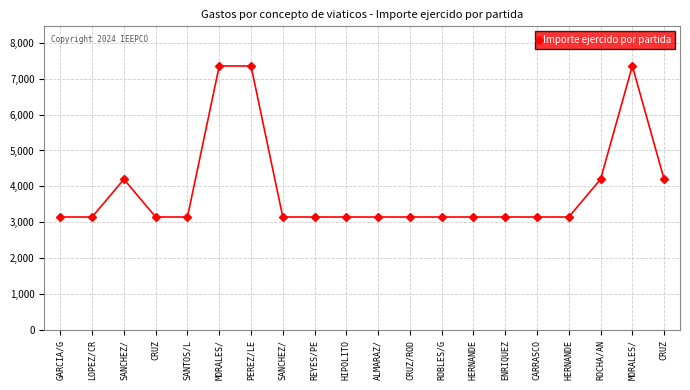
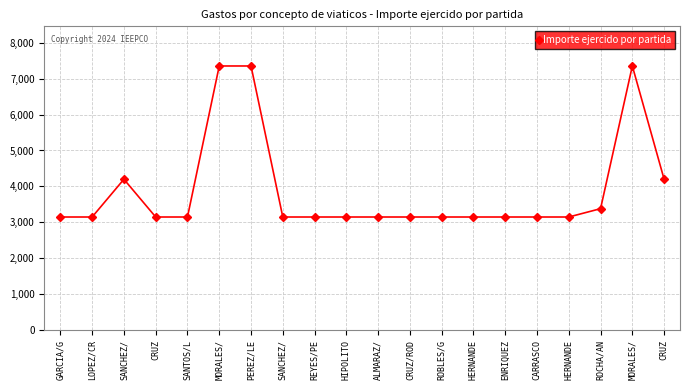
  {
    "GARCIA/G": "3,200",
    "LOPEZ/CR": "3,200",
    "SANTOS/L": "3,200",
    "PEREZ/LE": "7,400",
    "REYES/PE": "3,200",
    "HIPOLITO": "3,200",
    "ALMARAZ/": "3,200",
    "CRUZ/ROD": "3,200",
    "ROBLES/G": "3,200",
    "ENRIQUEZ": "3,200",
    "CARRASCO": "3,200",
-   "ROCHA/AN": "4,200"
+   "ROCHA/AN": "3,400"
  }
